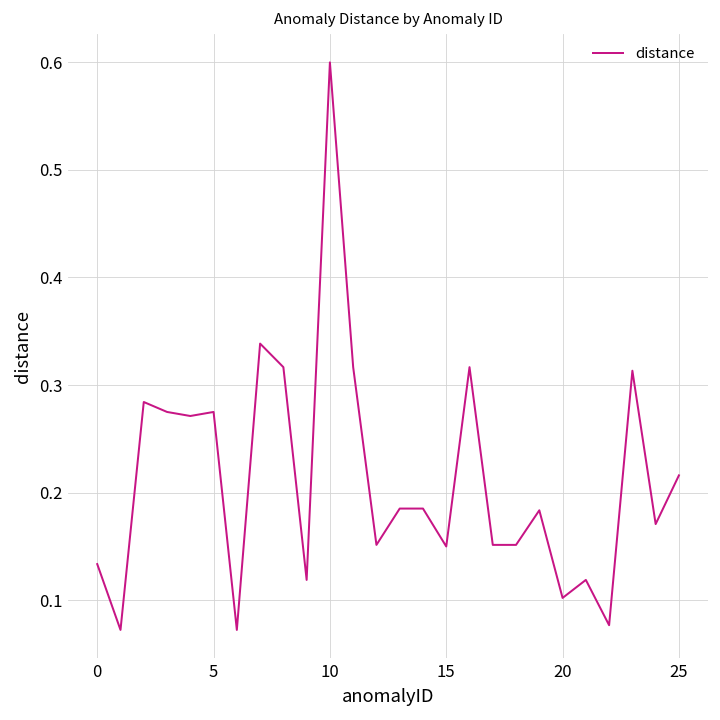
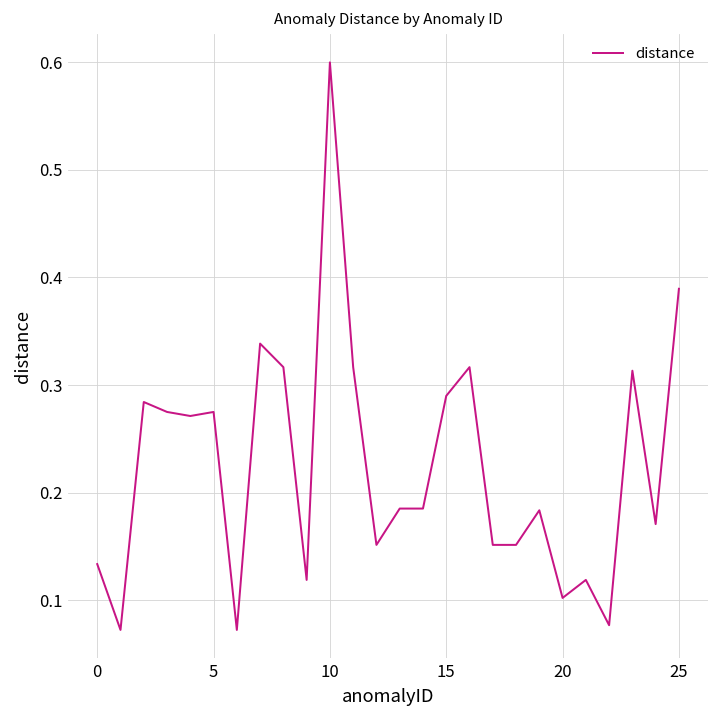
  {
    "0": 0.13,
    "5": 0.27,
    "10": 0.60,
-   "15": 0.15,
+   "15": 0.29,
    "20": 0.10,
-   "25": 0.22
+   "25": 0.39
  }
